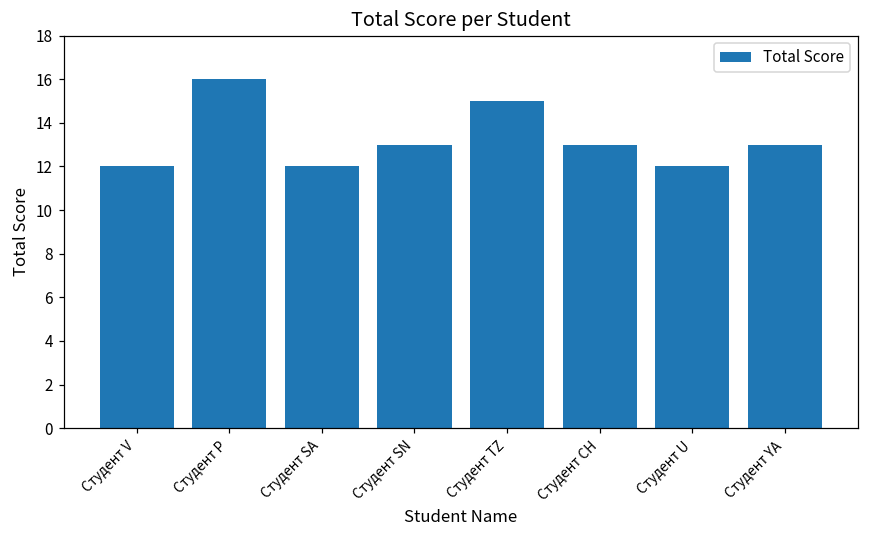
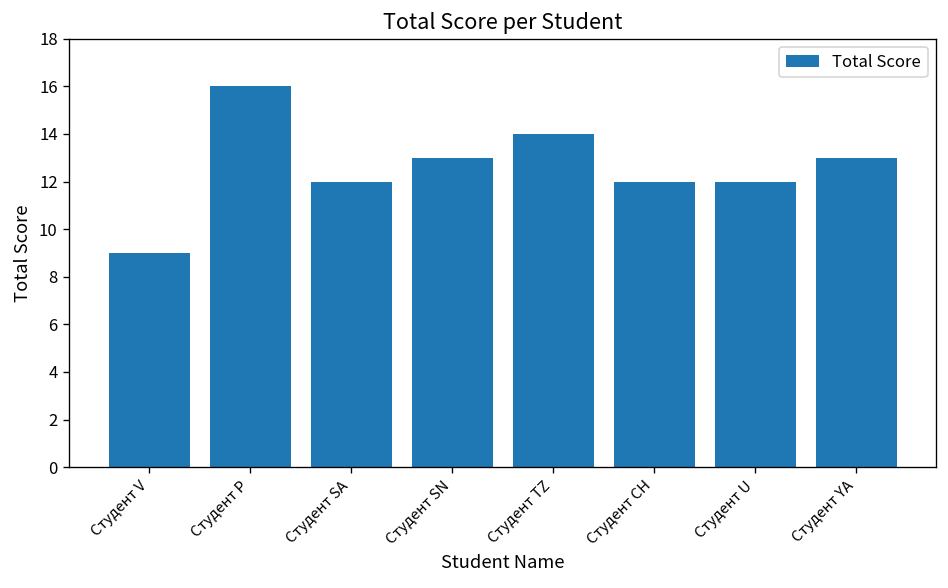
  {
-   "Студент V": 12,
+   "Студент V": 9,
    "Студент P": 16,
    "Студент SA": 12,
    "Студент SN": 13,
-   "Студент TZ": 15,
-   "Студент CH": 13,
+   "Студент TZ": 14,
+   "Студент CH": 12,
    "Студент U": 12,
    "Студент YA": 13
  }
